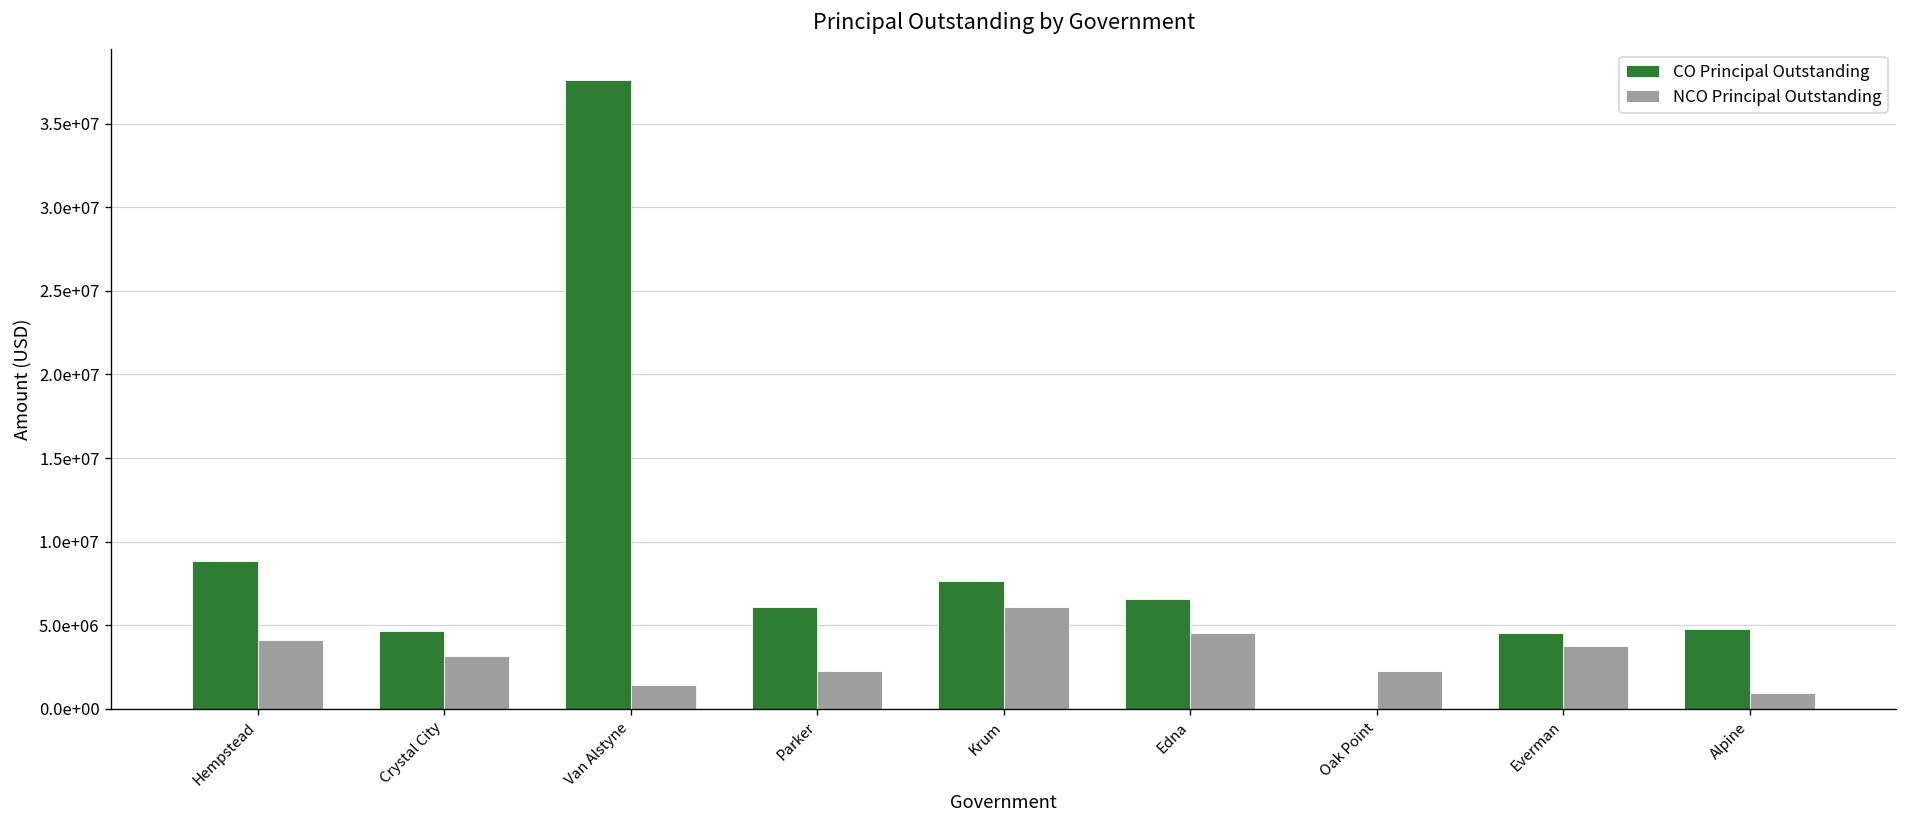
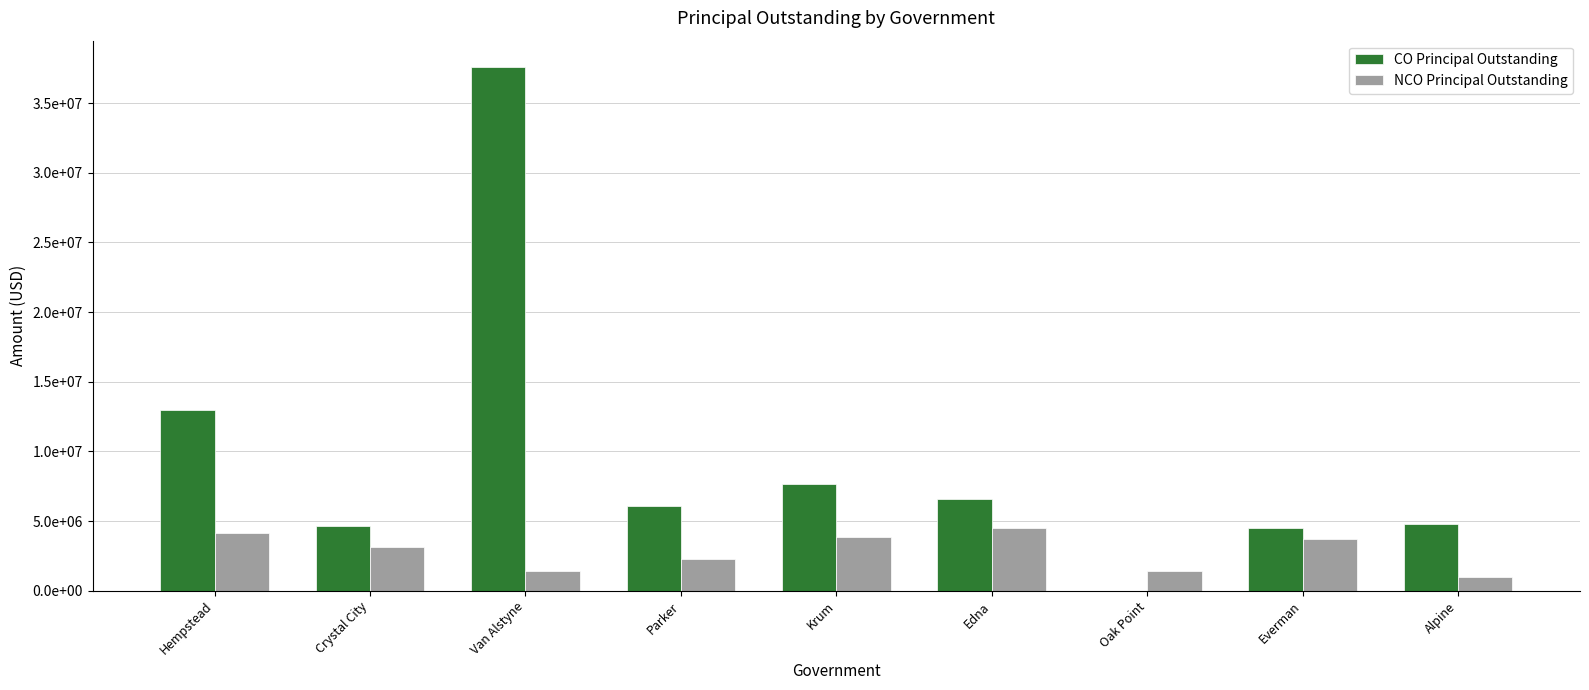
  {
    "CO Principal Outstanding": {
-     "Hempstead": 8800000,
+     "Hempstead": 13000000,
      "Crystal City": 4700000,
      "Van Alstyne": 37600000,
      "Parker": 6100000,
      "Krum": 7700000,
      "Edna": 6600000,
      "Oak Point": 0,
      "Everman": 4500000,
      "Alpine": 4800000
    },
    "NCO Principal Outstanding": {
      "Hempstead": 4100000,
      "Crystal City": 3200000,
      "Van Alstyne": 1500000,
      "Parker": 2200000,
-     "Krum": 6100000,
+     "Krum": 3900000,
      "Edna": 4500000,
-     "Oak Point": 2300000,
+     "Oak Point": 1400000,
      "Everman": 3700000,
      "Alpine": 1000000
    }
  }
